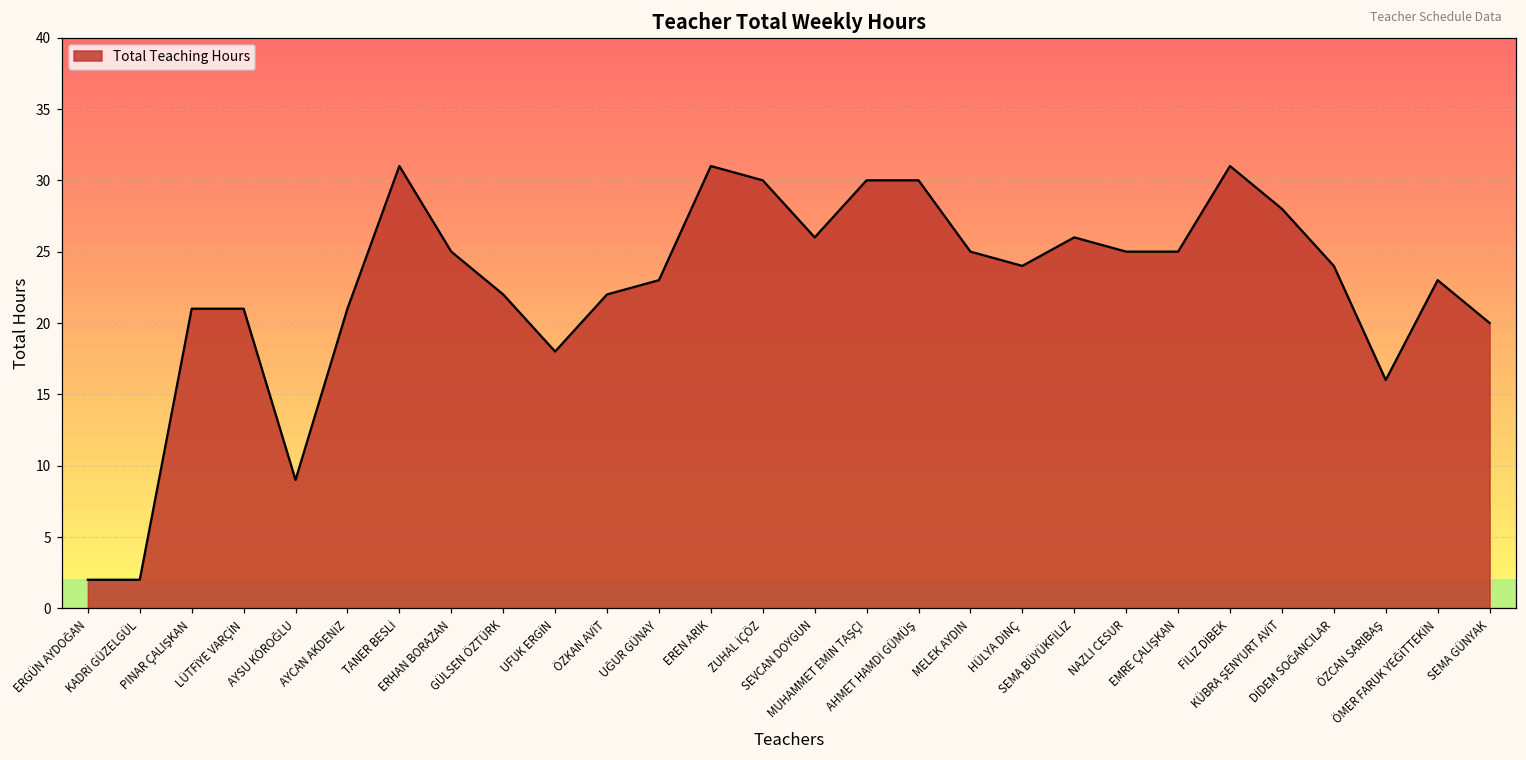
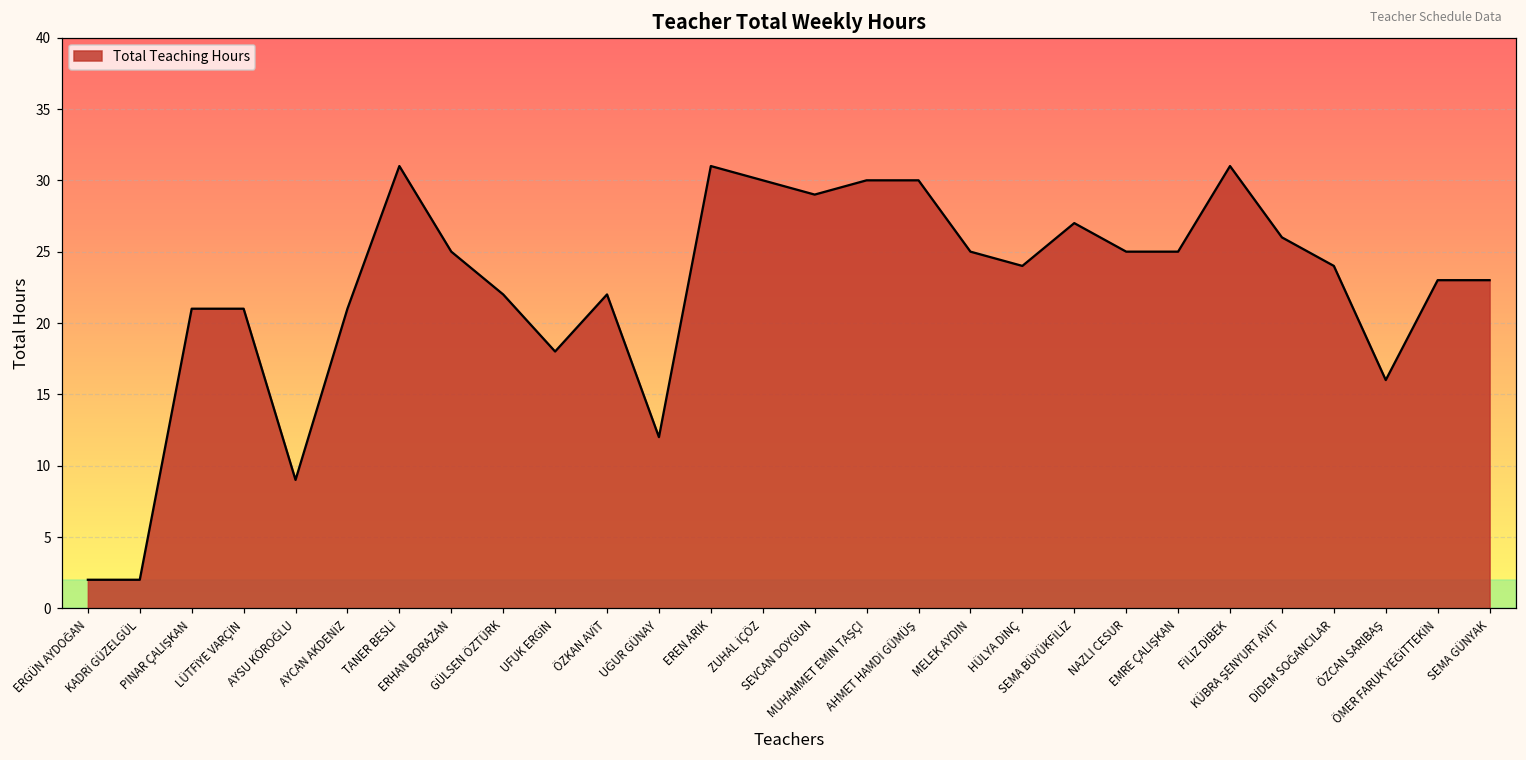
  {
    "PINAR ÇALIŞKAN": 21,
    "LÜTFİYE VARÇİN": 21,
    "AYSU KÖROĞLU": 9,
    "AYCAN AKDENİZ": 21,
    "TANER BESLİ": 31,
    "ERHAN BORAZAN": 25,
    "GÜLSEN ÖZTÜRK": 22,
    "UFUK ERGİN": 18,
    "ÖZKAN AVİT": 22,
-   "UĞUR GÜNAY": 23,
+   "UĞUR GÜNAY": 12,
    "EREN ARIK": 31,
    "ZUHAL İÇÖZ": 30,
-   "SEVCAN DOYGUN": 26,
+   "SEVCAN DOYGUN": 29,
    "MUHAMMET EMİN TAŞÇI": 30,
    "AHMET HAMDİ GÜMÜŞ": 30,
    "MELEK AYDIN": 25,
    "HÜLYA DİNÇ": 24,
-   "SEMA BÜYÜKFİLİZ": 26,
+   "SEMA BÜYÜKFİLİZ": 27,
    "NAZLI CESUR": 25,
    "EMRE ÇALIŞKAN": 25,
    "FİLİZ DİBEK": 31,
-   "KÜBRA ŞENYURT AVİT": 28,
+   "KÜBRA ŞENYURT AVİT": 26,
    "DİDEM SOĞANCILAR": 24,
    "ÖZCAN SARIBAŞ": 16,
    "ÖMER FARUK YEĞİTTEKİN": 23,
-   "SEMA GÜNYAK": 20
+   "SEMA GÜNYAK": 23
  }
